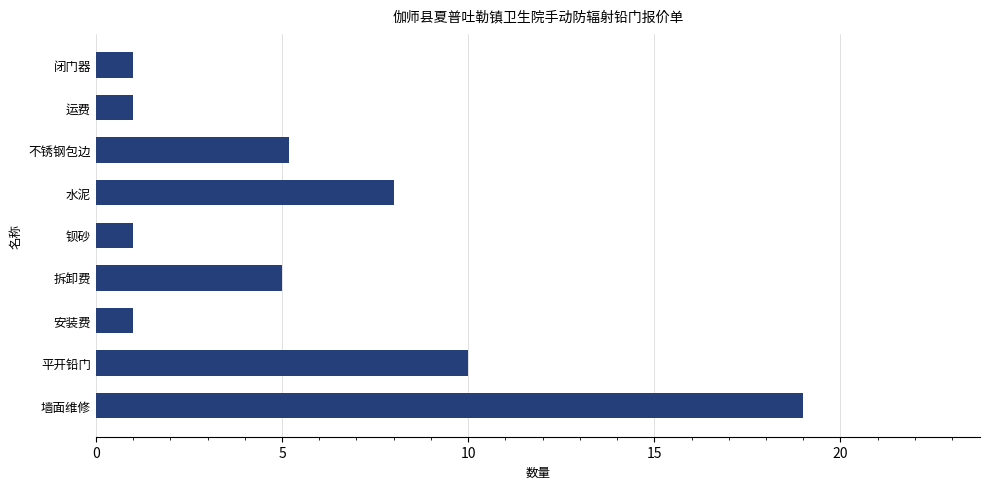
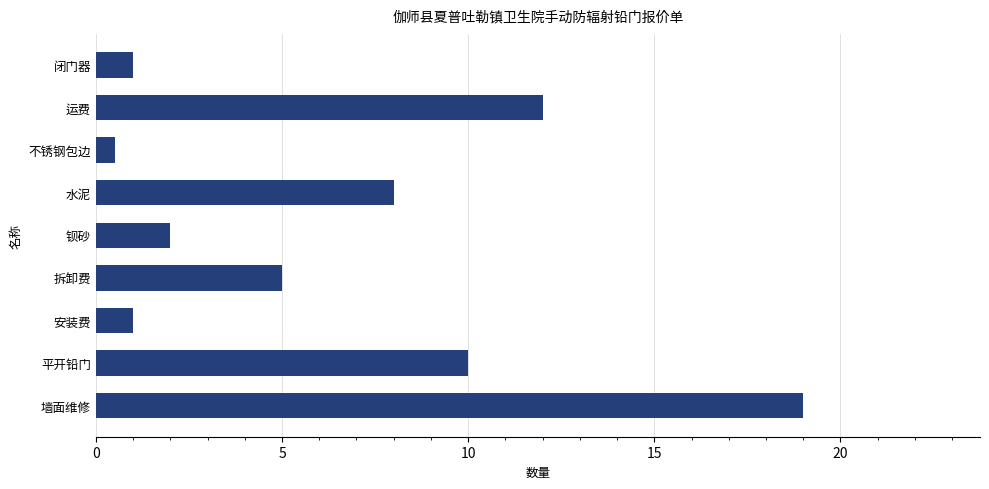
  {
    "闭门器": 1.0,
-   "运费": 1,
-   "不锈钢包边": 5.2,
+   "运费": 12,
+   "不锈钢包边": 0.5,
    "水泥": 8.0,
-   "钡砂": 1,
+   "钡砂": 2,
    "拆卸费": 5.0,
    "安装费": 1.0,
    "平开铅门": 10.0,
    "墙面维修": 19.0
  }
